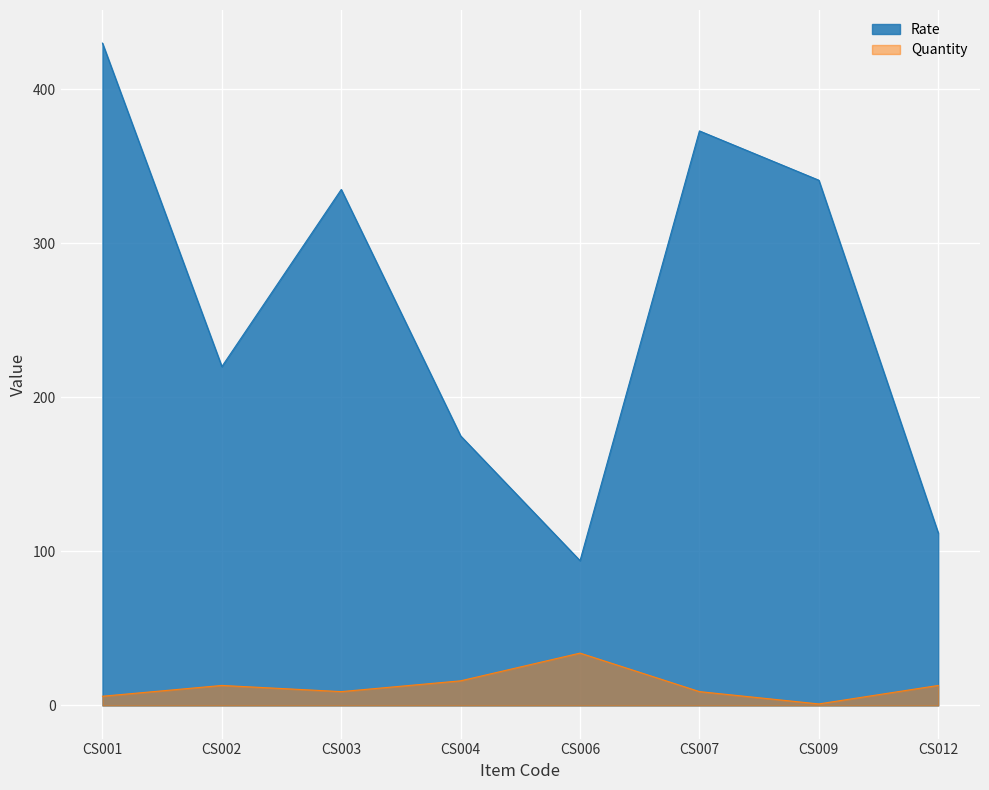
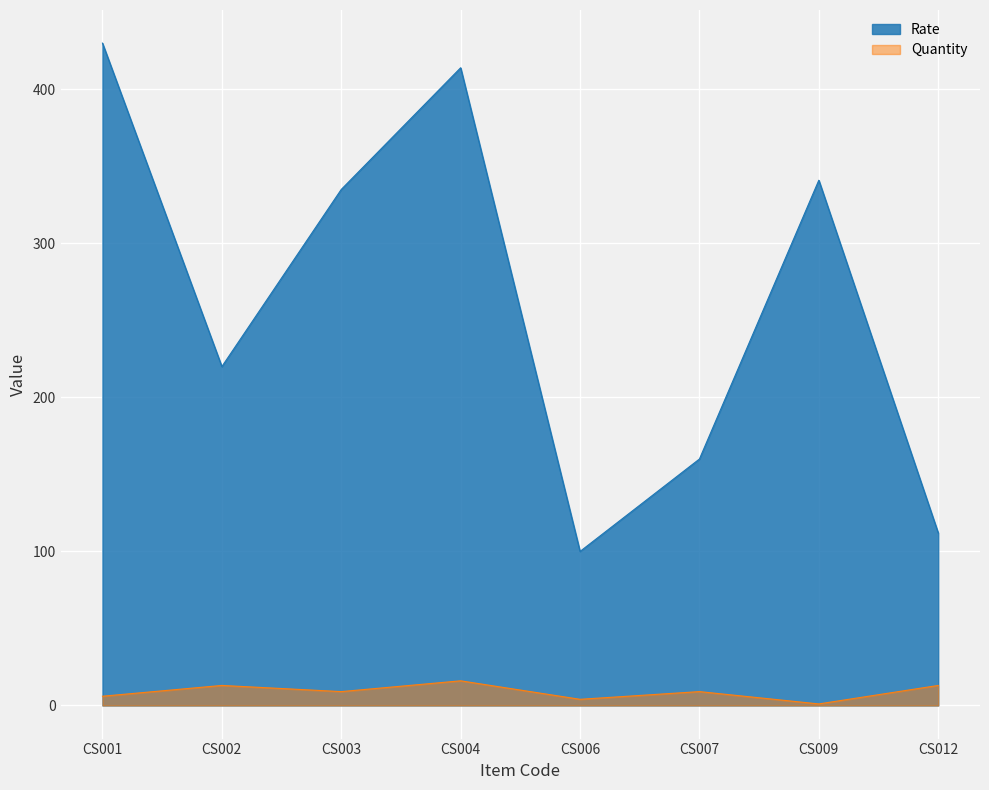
  {
    "Rate": {
      "CS001": 430,
      "CS002": 220,
      "CS003": 335,
-     "CS004": 175,
-     "CS006": 94,
-     "CS007": 373,
+     "CS004": 414,
+     "CS006": 100,
+     "CS007": 160,
      "CS009": 341,
      "CS012": 112
    },
    "Quantity": {
      "CS001": 6,
      "CS002": 13,
      "CS003": 9,
      "CS004": 16,
-     "CS006": 34,
+     "CS006": 4,
      "CS007": 9,
      "CS009": 1,
      "CS012": 13
    }
  }
